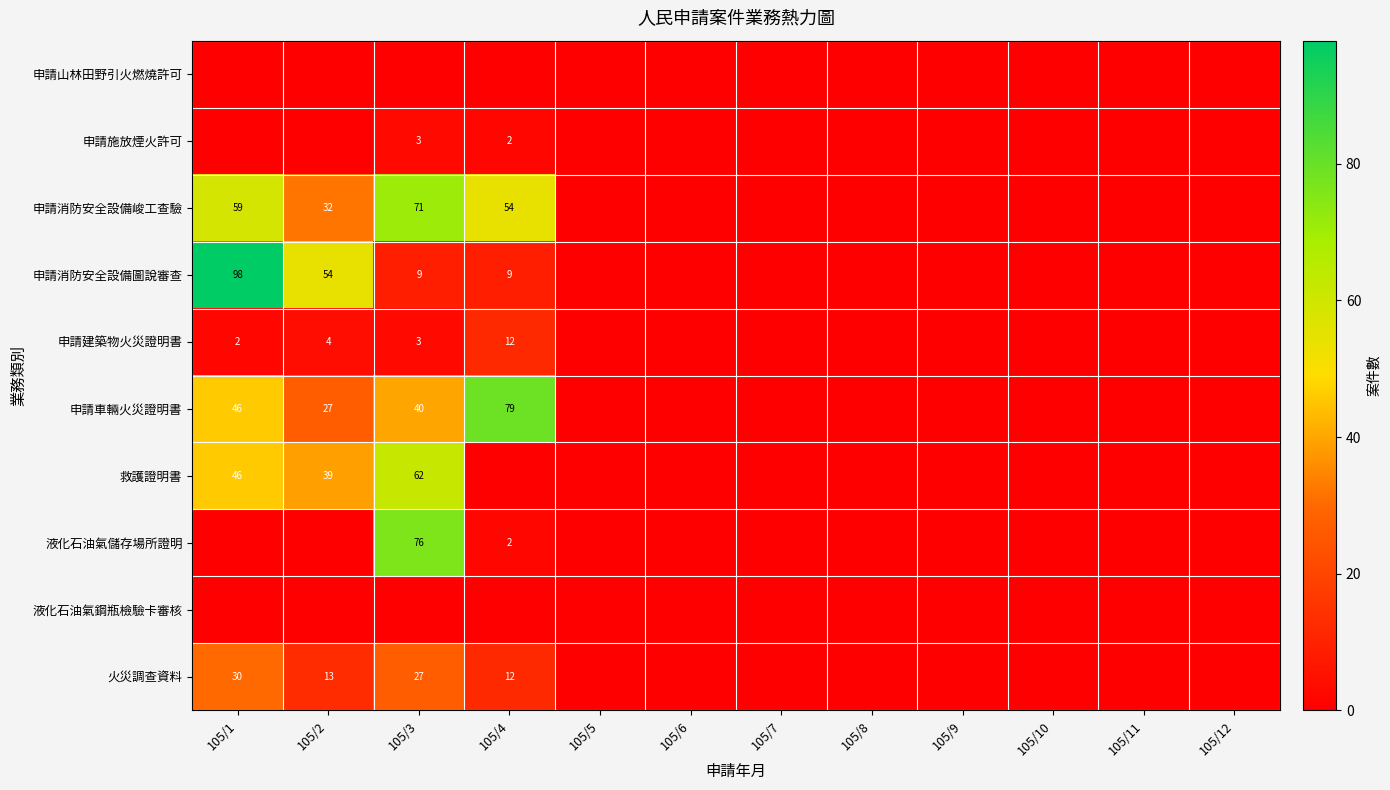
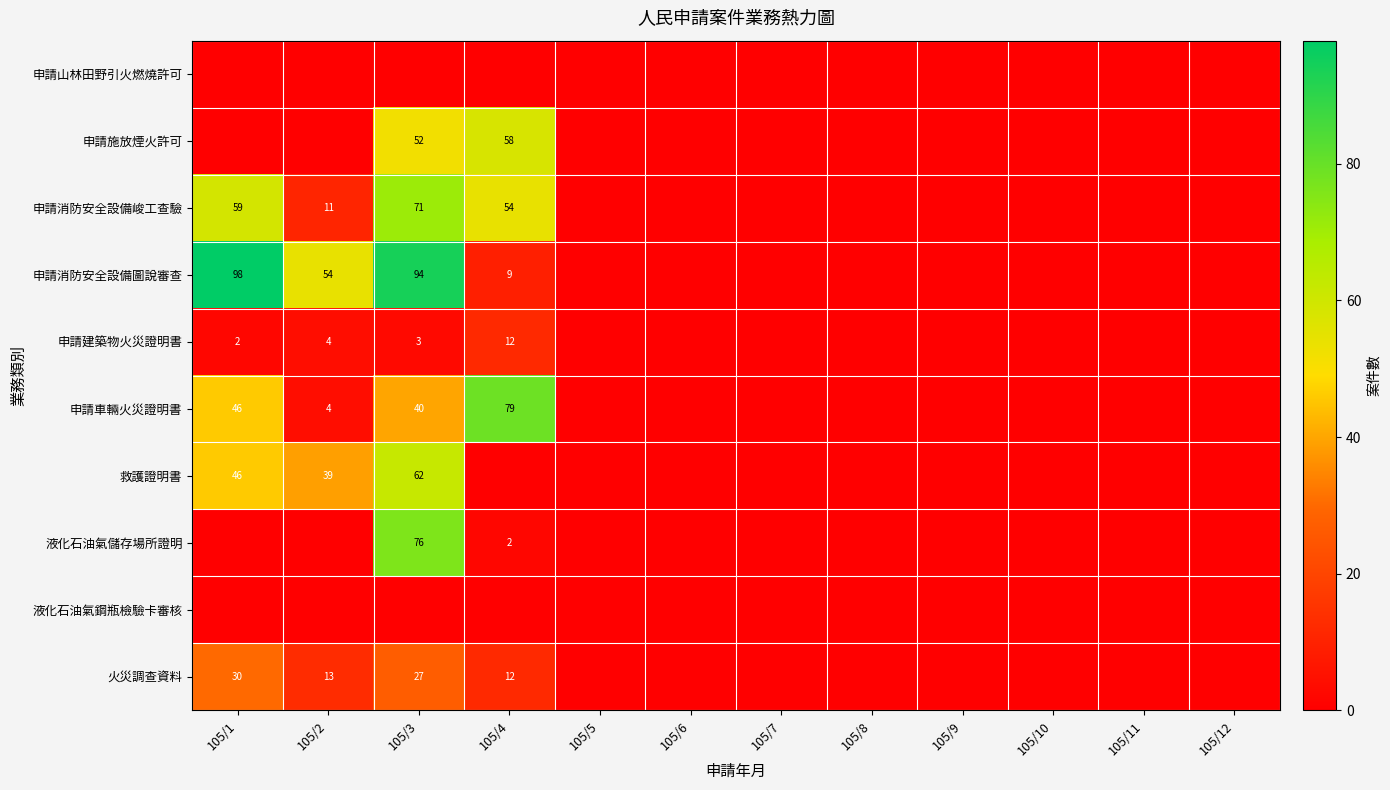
  {
    "申請施放煙火許可": {
-     "105/3": 3,
-     "105/4": 2
+     "105/3": 52,
+     "105/4": 58
    },
    "申請消防安全設備峻工查驗": {
      "105/1": 59,
-     "105/2": 32,
+     "105/2": 11,
      "105/3": 71,
      "105/4": 54
    },
    "申請消防安全設備圖說審查": {
      "105/1": 98,
      "105/2": 54,
-     "105/3": 9,
+     "105/3": 94,
      "105/4": 9
    },
    "申請建築物火災證明書": {
      "105/1": 2,
      "105/2": 4,
      "105/3": 3,
      "105/4": 12
    },
    "申請車輛火災證明書": {
      "105/1": 46,
-     "105/2": 27,
+     "105/2": 4,
      "105/3": 40,
      "105/4": 79
    },
    "救護證明書": {
      "105/1": 46,
      "105/2": 39,
      "105/3": 62
    },
    "液化石油氣儲存場所證明": {
      "105/3": 76,
      "105/4": 2
    },
    "火災調查資料": {
      "105/1": 30,
      "105/2": 13,
      "105/3": 27,
      "105/4": 12
    }
  }
